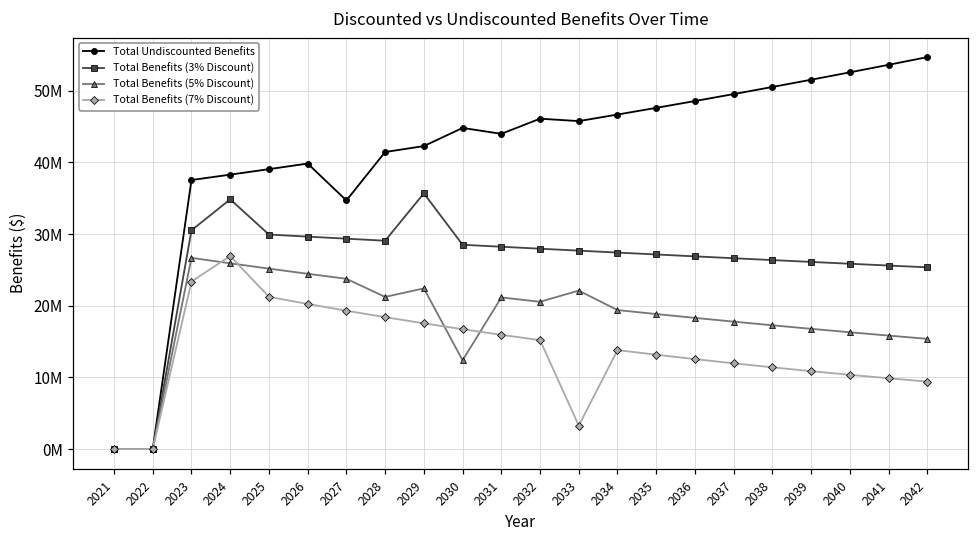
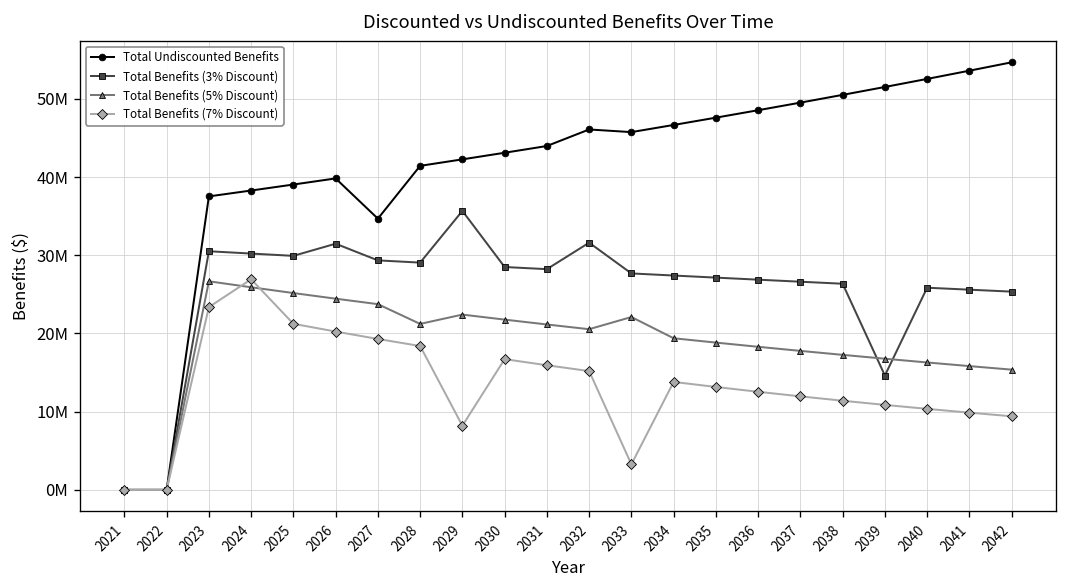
  {
    "Total Undiscounted Benefits": {
      "2023": 38000000,
      "2024": 38000000,
      "2025": 39000000,
      "2026": 40000000,
      "2027": 35000000,
      "2028": 41000000,
      "2029": 42000000,
-     "2030": 45000000,
+     "2030": 43000000,
      "2031": 44000000,
      "2032": 46000000,
      "2033": 46000000,
      "2034": 47000000,
      "2035": 48000000,
      "2036": 49000000,
      "2037": 50000000,
      "2038": 51000000,
      "2039": 52000000,
      "2040": 53000000,
      "2041": 54000000,
      "2042": 55000000
    },
    "Total Benefits (3% Discount)": {
      "2023": 31000000,
-     "2024": 35000000,
+     "2024": 30000000,
      "2025": 30000000,
-     "2026": 30000000,
+     "2026": 31000000,
      "2027": 29000000,
      "2028": 29000000,
      "2029": 36000000,
      "2030": 29000000,
      "2031": 28000000,
-     "2032": 28000000,
+     "2032": 32000000,
      "2033": 28000000,
      "2034": 27000000,
      "2035": 27000000,
      "2036": 27000000,
      "2037": 27000000,
      "2038": 26000000,
-     "2039": 26000000,
+     "2039": 15000000,
      "2040": 26000000,
      "2041": 26000000,
      "2042": 25000000
    },
    "Total Benefits (5% Discount)": {
      "2023": 27000000,
      "2024": 26000000,
      "2025": 25000000,
      "2026": 24000000,
      "2027": 24000000,
      "2028": 21000000,
      "2029": 22000000,
-     "2030": 12000000,
+     "2030": 22000000,
      "2031": 21000000,
      "2032": 21000000,
      "2033": 22000000,
      "2034": 19000000,
      "2035": 19000000,
      "2036": 18000000,
      "2037": 18000000,
      "2038": 17000000,
      "2039": 17000000,
      "2040": 16000000,
      "2041": 16000000,
      "2042": 15000000
    },
    "Total Benefits (7% Discount)": {
      "2023": 23000000,
      "2024": 27000000,
      "2025": 21000000,
      "2026": 20000000,
      "2027": 19000000,
      "2028": 18000000,
-     "2029": 18000000,
+     "2029": 8000000,
      "2030": 17000000,
      "2031": 16000000,
      "2032": 15000000,
      "2033": 3000000,
      "2034": 14000000,
      "2035": 13000000,
      "2036": 13000000,
      "2037": 12000000,
      "2038": 11000000,
      "2039": 11000000,
      "2040": 10000000,
      "2041": 10000000,
      "2042": 9000000
    }
  }
